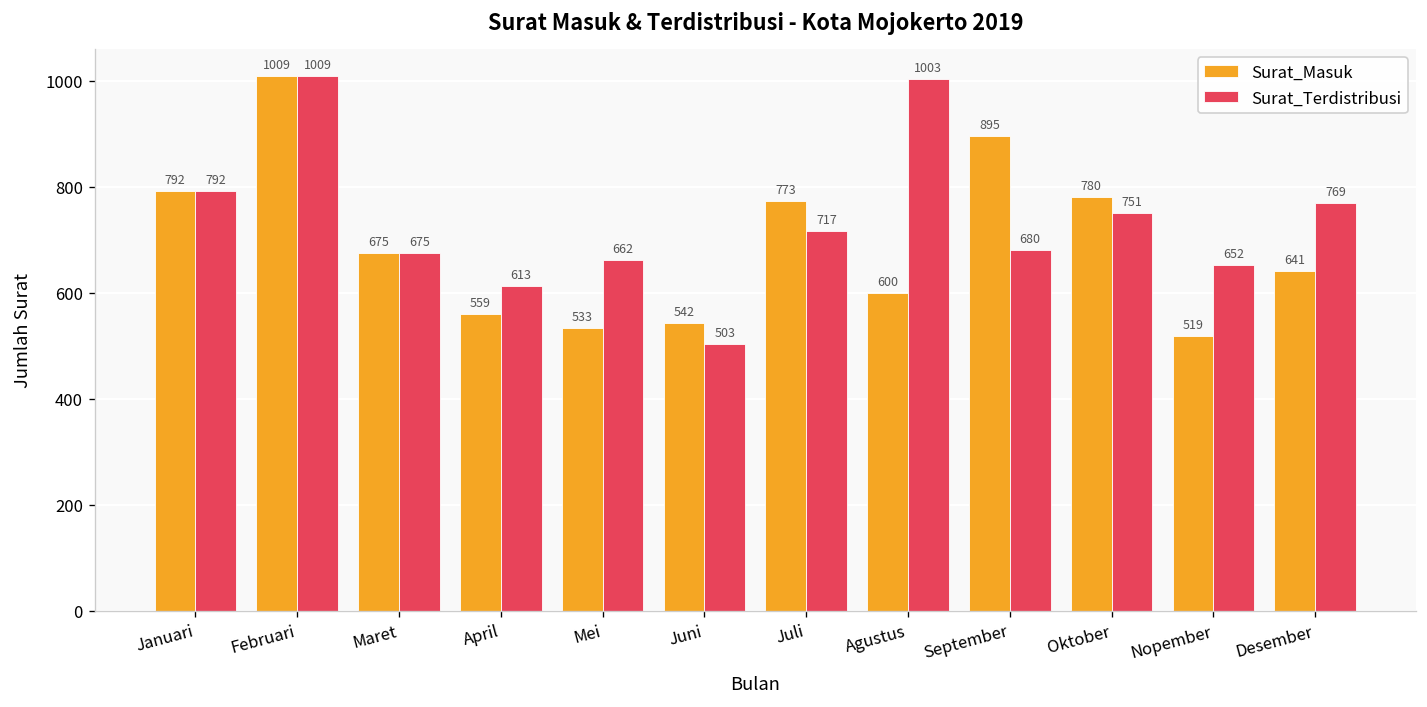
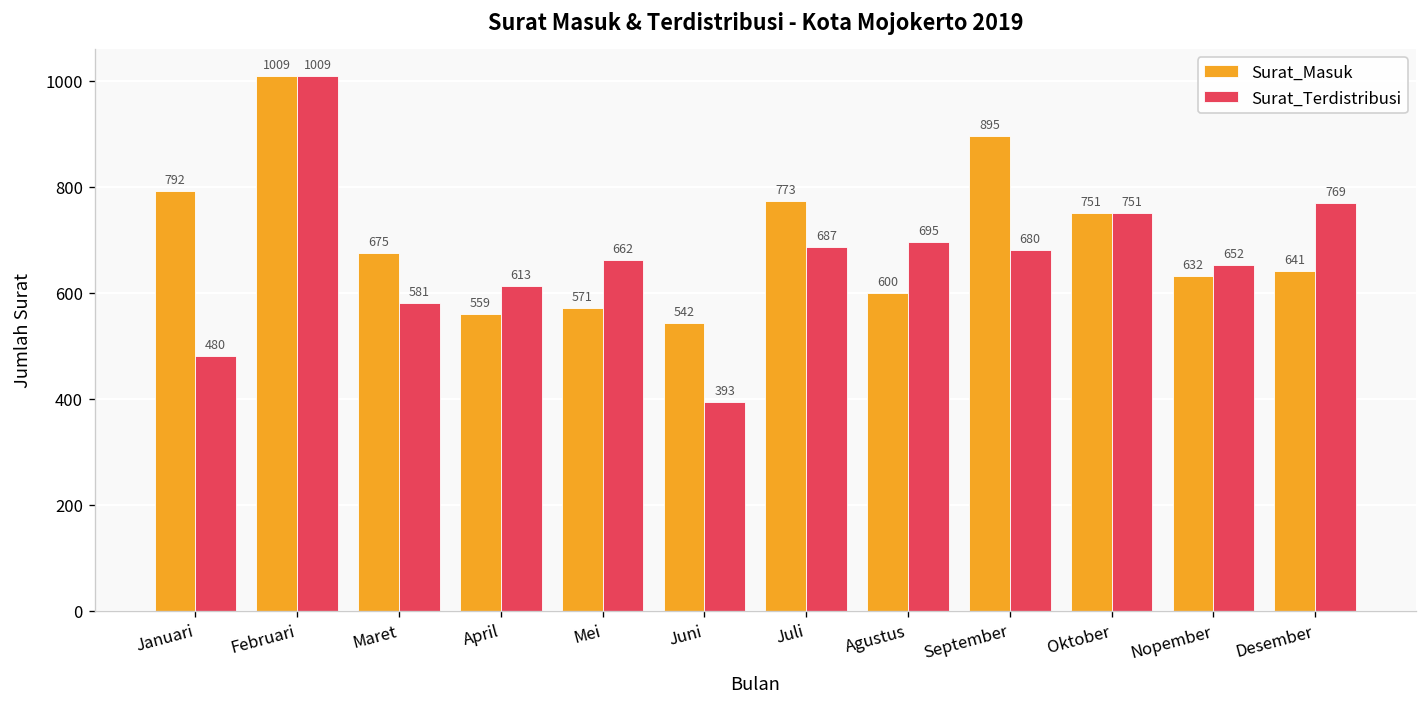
  {
    "Surat_Masuk": {
      "Januari": 792,
      "Februari": 1009,
      "Maret": 675,
      "April": 559,
-     "Mei": 533,
+     "Mei": 571,
      "Juni": 542,
      "Juli": 773,
      "Agustus": 600,
      "September": 895,
-     "Oktober": 780,
-     "Nopember": 519,
+     "Oktober": 751,
+     "Nopember": 632,
      "Desember": 641
    },
    "Surat_Terdistribusi": {
-     "Januari": 792,
+     "Januari": 480,
      "Februari": 1009,
-     "Maret": 675,
+     "Maret": 581,
      "April": 613,
      "Mei": 662,
-     "Juni": 503,
-     "Juli": 717,
-     "Agustus": 1003,
+     "Juni": 393,
+     "Juli": 687,
+     "Agustus": 695,
      "September": 680,
      "Oktober": 751,
      "Nopember": 652,
      "Desember": 769
    }
  }
